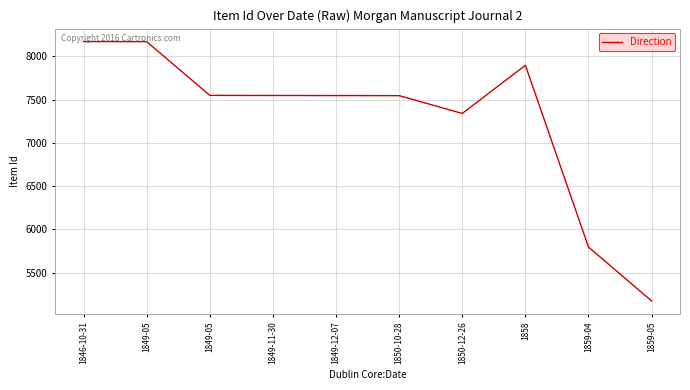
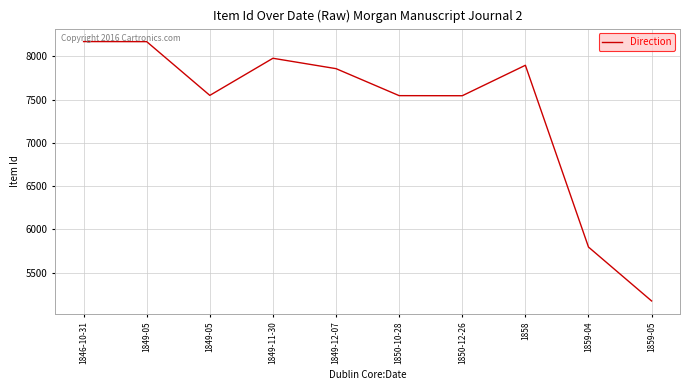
  {
-   "1849-11-30": 7500,
-   "1849-12-07": 7500,
+   "1849-11-30": 8000,
+   "1849-12-07": 7900,
    "1850-10-28": 7500,
-   "1850-12-26": 7300,
+   "1850-12-26": 7500,
    "1858": 7900,
    "1859-04": 5800,
    "1859-05": 5200
  }
